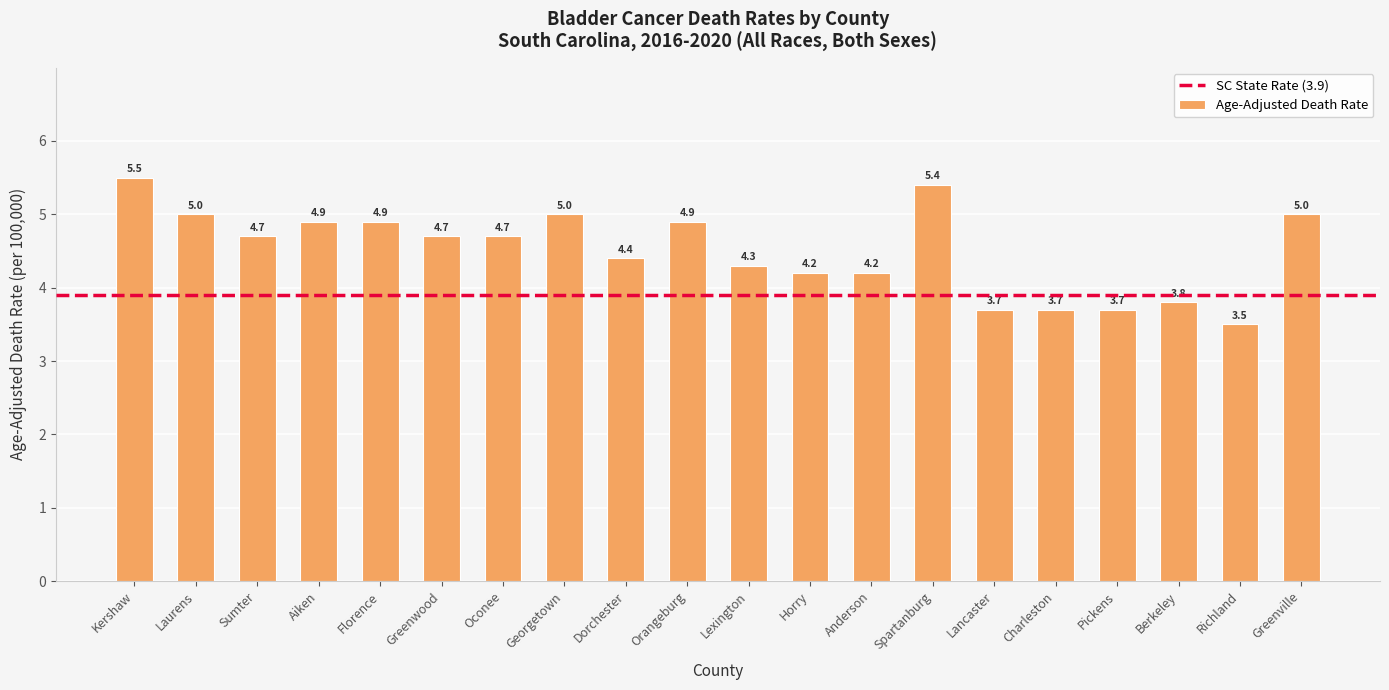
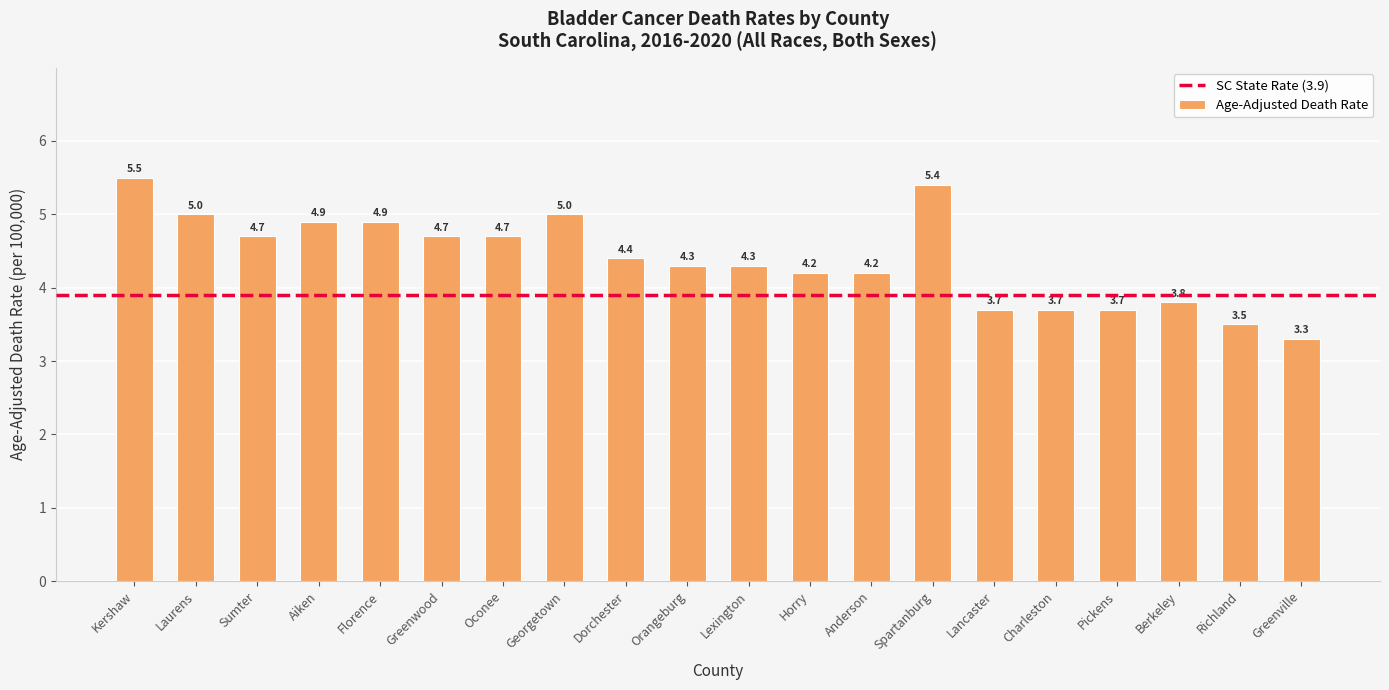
  {
    "Kershaw": 5.5,
    "Laurens": 5.0,
    "Sumter": 4.7,
    "Aiken": 4.9,
    "Florence": 4.9,
    "Greenwood": 4.7,
    "Oconee": 4.7,
    "Georgetown": 5.0,
    "Dorchester": 4.4,
-   "Orangeburg": 4.9,
+   "Orangeburg": 4.3,
    "Lexington": 4.3,
    "Horry": 4.2,
    "Anderson": 4.2,
    "Spartanburg": 5.4,
    "Lancaster": 3.7,
    "Charleston": 3.7,
    "Pickens": 3.7,
    "Berkeley": 3.8,
    "Richland": 3.5,
-   "Greenville": 5.0
+   "Greenville": 3.3
  }
